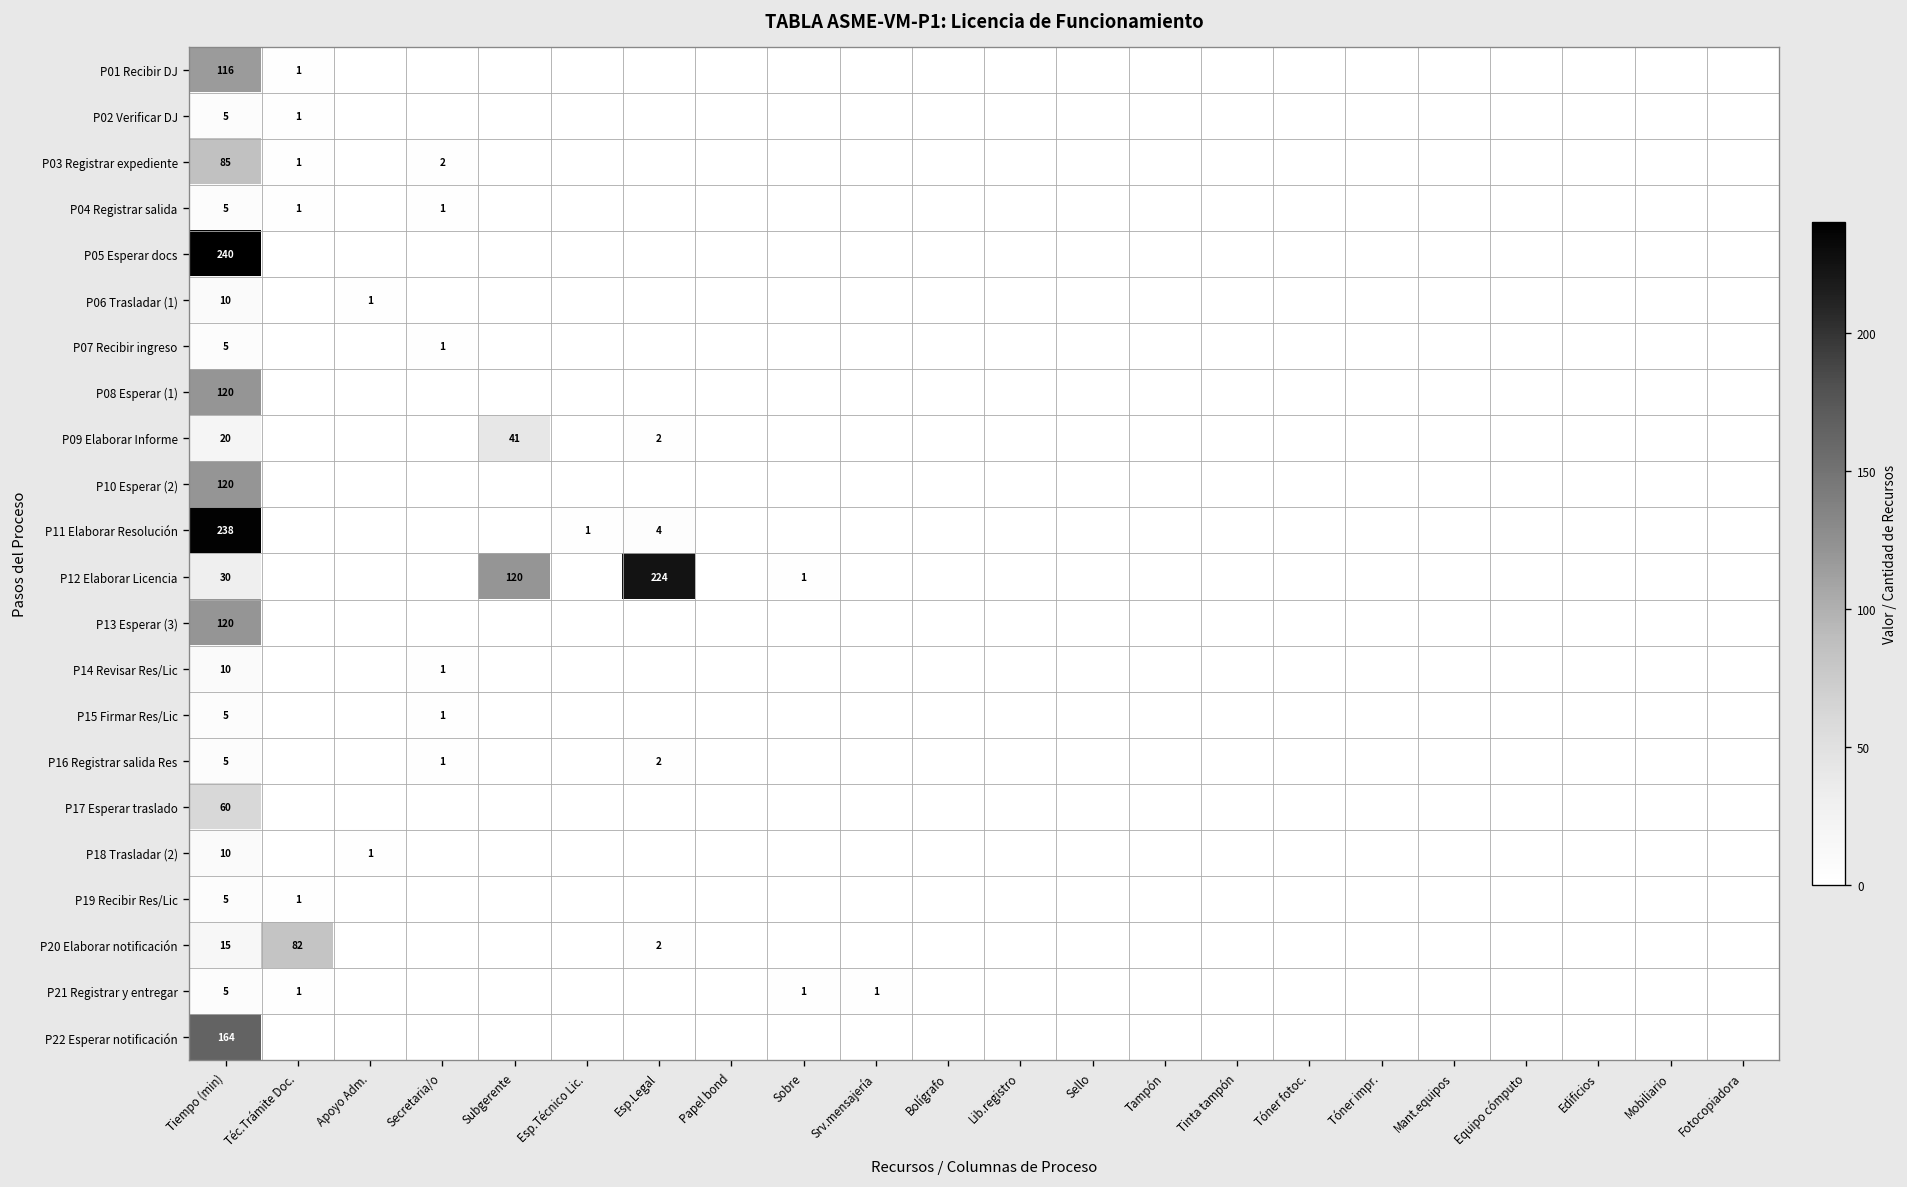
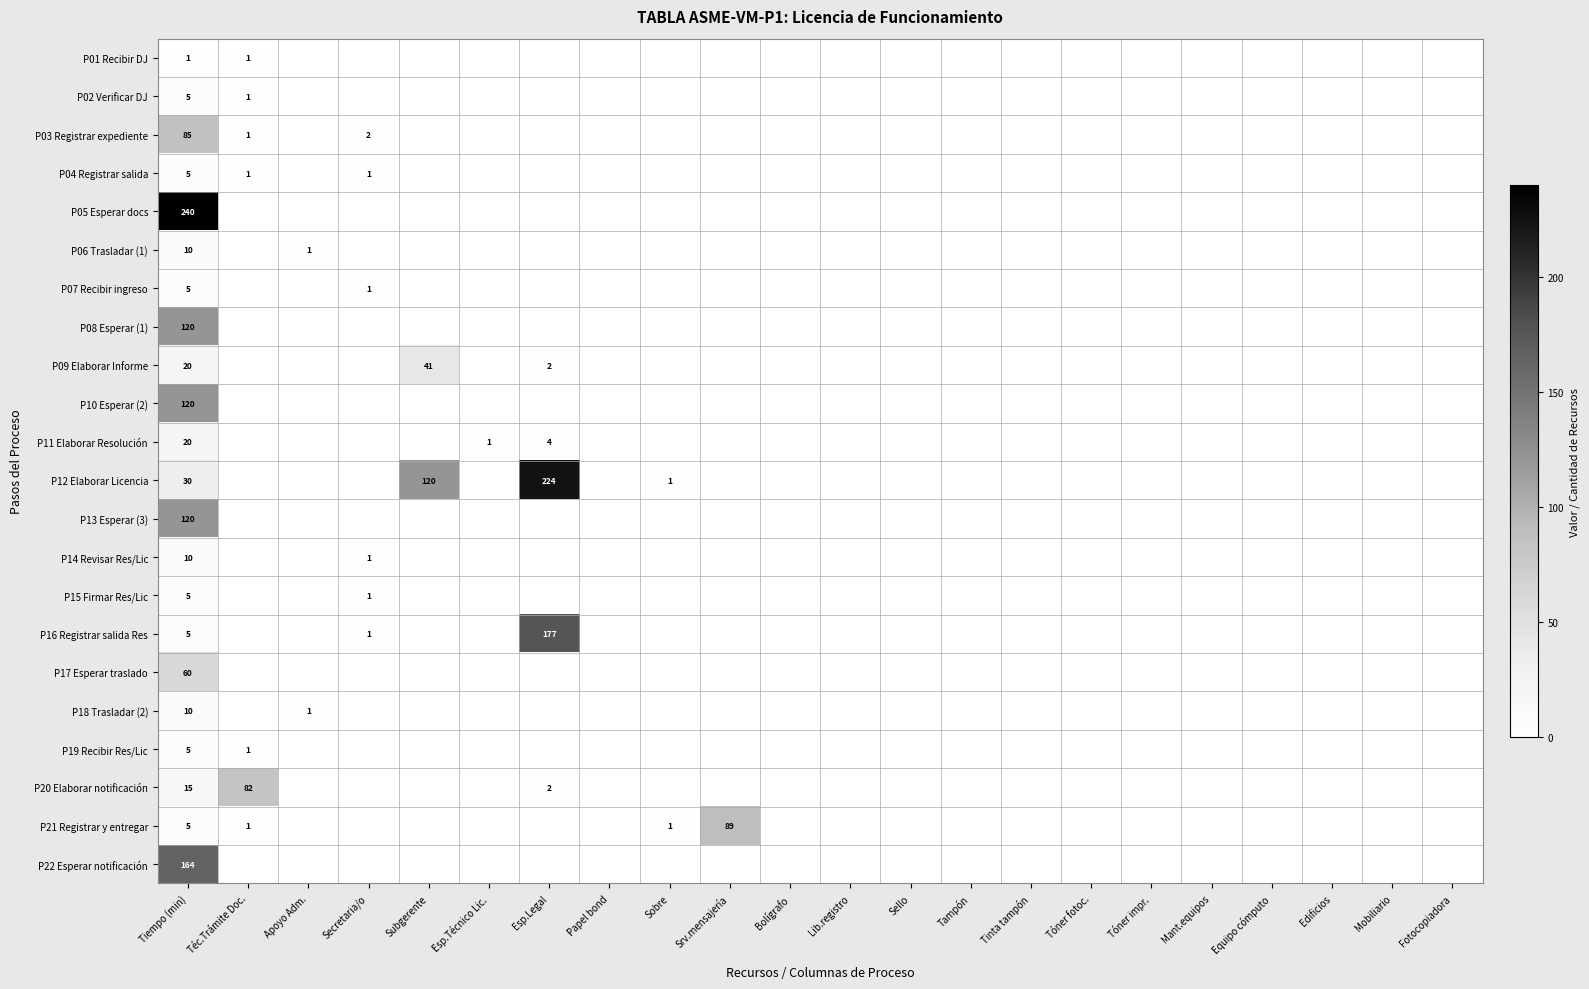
  {
    "P01 Recibir DJ": {
-     "Tiempo (min)": 116,
+     "Tiempo (min)": 1,
      "Téc.Trámite Doc.": 1
    },
    "P02 Verificar DJ": {
      "Tiempo (min)": 5,
      "Téc.Trámite Doc.": 1
    },
    "P03 Registrar expediente": {
      "Tiempo (min)": 85,
      "Téc.Trámite Doc.": 1,
      "Secretaria/o": 2
    },
    "P04 Registrar salida": {
      "Tiempo (min)": 5,
      "Téc.Trámite Doc.": 1,
      "Secretaria/o": 1
    },
    "P05 Esperar docs": {
      "Tiempo (min)": 240
    },
    "P06 Trasladar (1)": {
      "Tiempo (min)": 10,
      "Apoyo Adm.": 1
    },
    "P07 Recibir ingreso": {
      "Tiempo (min)": 5,
      "Secretaria/o": 1
    },
    "P08 Esperar (1)": {
      "Tiempo (min)": 120
    },
    "P09 Elaborar Informe": {
      "Tiempo (min)": 20,
      "Subgerente": 41,
      "Esp.Legal": 2
    },
    "P10 Esperar (2)": {
      "Tiempo (min)": 120
    },
    "P11 Elaborar Resolución": {
-     "Tiempo (min)": 238,
+     "Tiempo (min)": 20,
      "Esp.Técnico Lic.": 1,
      "Esp.Legal": 4
    },
    "P12 Elaborar Licencia": {
      "Tiempo (min)": 30,
      "Subgerente": 120,
      "Esp.Legal": 224,
      "Sobre": 1
    },
    "P13 Esperar (3)": {
      "Tiempo (min)": 120
    },
    "P14 Revisar Res/Lic": {
      "Tiempo (min)": 10,
      "Secretaria/o": 1
    },
    "P15 Firmar Res/Lic": {
      "Tiempo (min)": 5,
      "Secretaria/o": 1
    },
    "P16 Registrar salida Res": {
      "Tiempo (min)": 5,
      "Secretaria/o": 1,
-     "Esp.Legal": 2
+     "Esp.Legal": 177
    },
    "P17 Esperar traslado": {
      "Tiempo (min)": 60
    },
    "P18 Trasladar (2)": {
      "Tiempo (min)": 10,
      "Apoyo Adm.": 1
    },
    "P19 Recibir Res/Lic": {
      "Tiempo (min)": 5,
      "Téc.Trámite Doc.": 1
    },
    "P20 Elaborar notificación": {
      "Tiempo (min)": 15,
      "Téc.Trámite Doc.": 82,
      "Esp.Legal": 2
    },
    "P21 Registrar y entregar": {
      "Tiempo (min)": 5,
      "Téc.Trámite Doc.": 1,
      "Sobre": 1,
-     "Srv.mensajería": 1
+     "Srv.mensajería": 89
    },
    "P22 Esperar notificación": {
      "Tiempo (min)": 164
    }
  }
